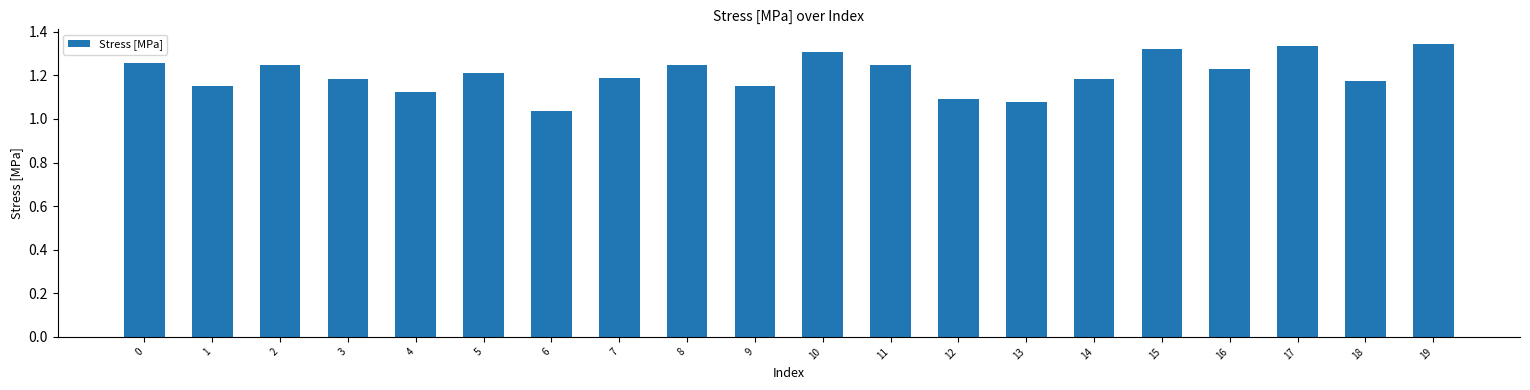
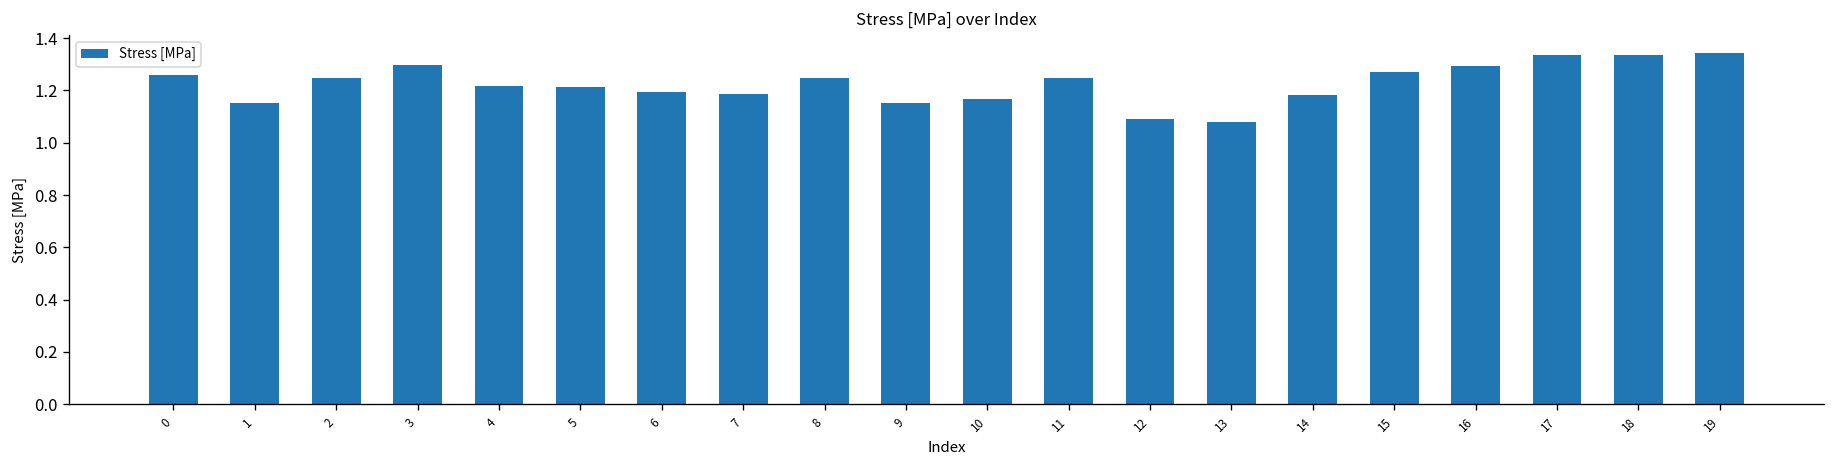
  {
    "0": 1.26,
    "1": 1.15,
    "2": 1.25,
-   "3": 1.18,
-   "4": 1.12,
+   "3": 1.30,
+   "4": 1.22,
    "5": 1.21,
-   "6": 1.04,
+   "6": 1.19,
    "7": 1.19,
    "8": 1.25,
    "9": 1.15,
-   "10": 1.31,
+   "10": 1.17,
    "11": 1.25,
    "12": 1.09,
    "13": 1.08,
    "14": 1.18,
-   "15": 1.32,
-   "16": 1.23,
+   "15": 1.27,
+   "16": 1.30,
    "17": 1.34,
-   "18": 1.17,
+   "18": 1.34,
    "19": 1.34
  }
